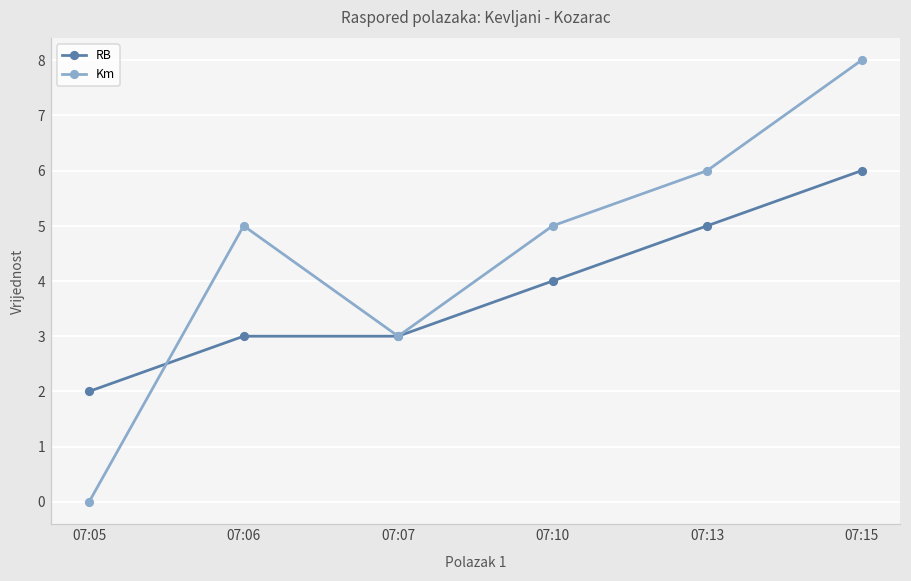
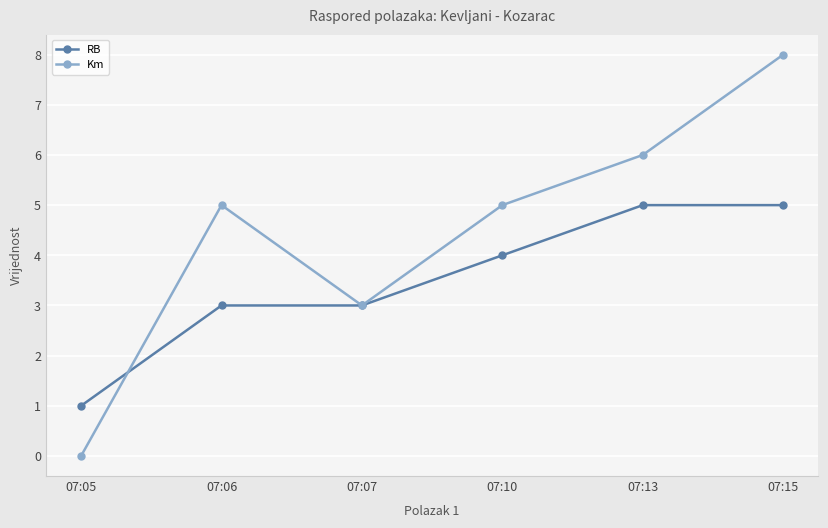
  {
    "RB": {
-     "07:05": 2,
+     "07:05": 1,
      "07:06": 3,
      "07:10": 4,
      "07:13": 5,
-     "07:15": 6
+     "07:15": 5
    },
    "Km": {
      "07:05": 0,
      "07:06": 5,
      "07:10": 5,
      "07:13": 6,
      "07:15": 8
    }
  }
